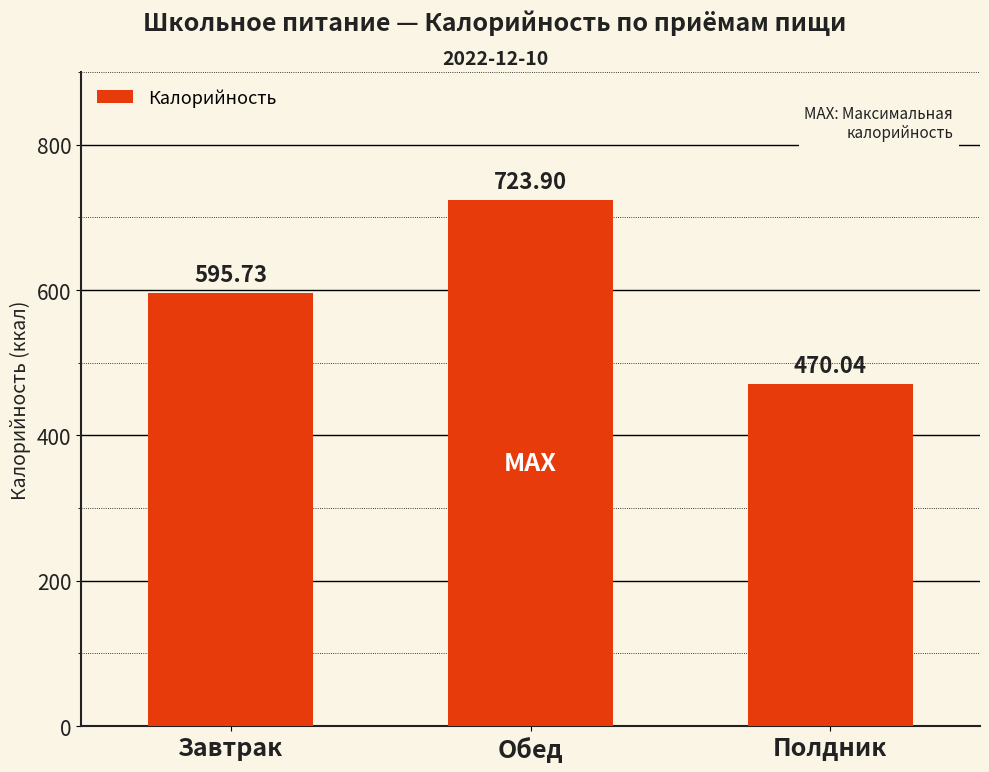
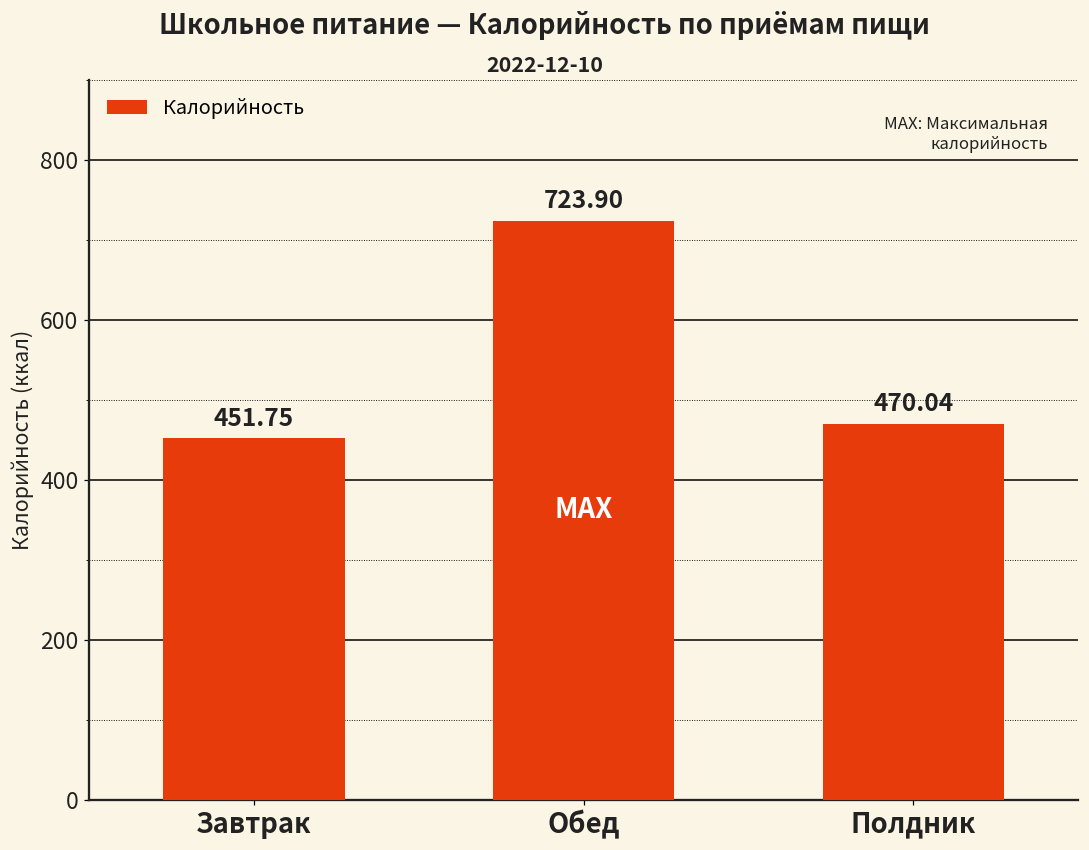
  {
-   "Завтрак": 595.73,
+   "Завтрак": 451.75,
    "Обед": 723.90,
    "Полдник": 470.04
  }
